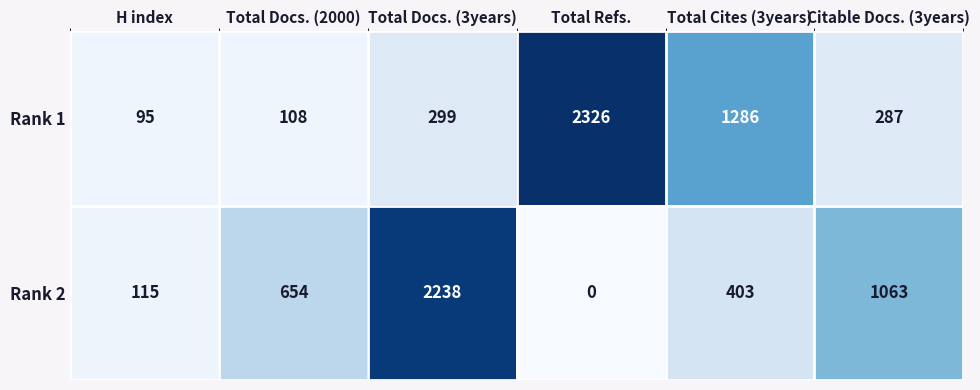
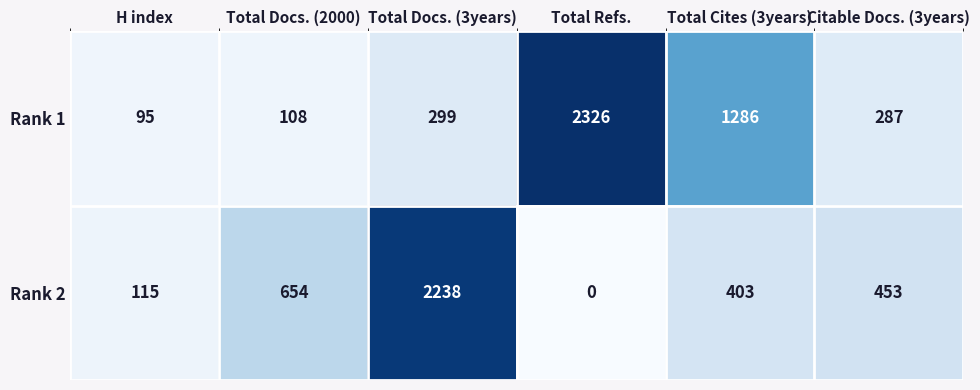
  {
    "Rank 1": {
      "H index": 95,
      "Total Docs. (2000)": 108,
      "Total Docs. (3years)": 299,
      "Total Refs.": 2326,
      "Total Cites (3years)": 1286,
      "Citable Docs. (3years)": 287
    },
    "Rank 2": {
      "H index": 115,
      "Total Docs. (2000)": 654,
      "Total Docs. (3years)": 2238,
      "Total Refs.": 0,
      "Total Cites (3years)": 403,
-     "Citable Docs. (3years)": 1063
+     "Citable Docs. (3years)": 453
    }
  }
